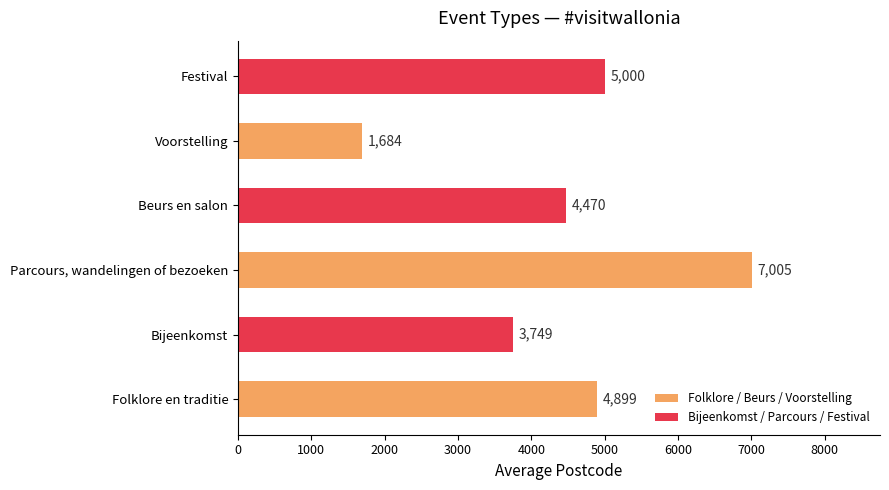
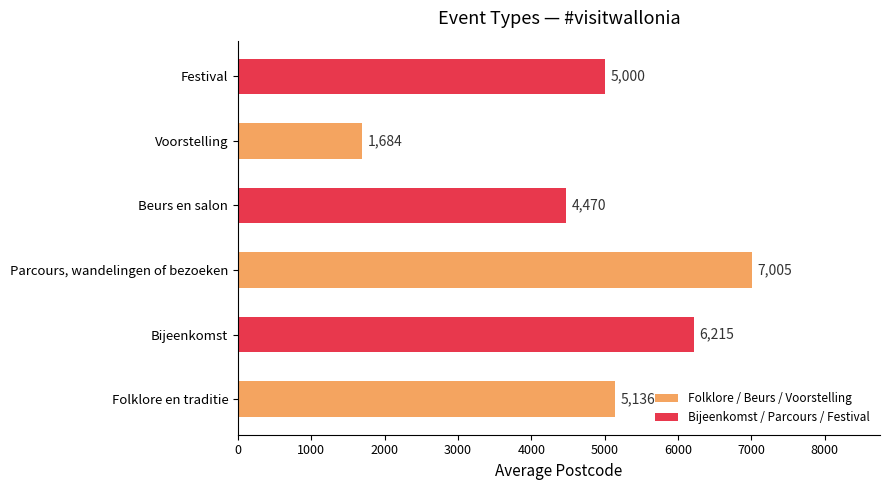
  {
    "Festival": "5,000",
    "Voorstelling": "1,684",
    "Beurs en salon": "4,470",
    "Parcours, wandelingen of bezoeken": "7,005",
-   "Bijeenkomst": "3,749",
-   "Folklore en traditie": "4,899"
+   "Bijeenkomst": "6,215",
+   "Folklore en traditie": "5,136"
  }
